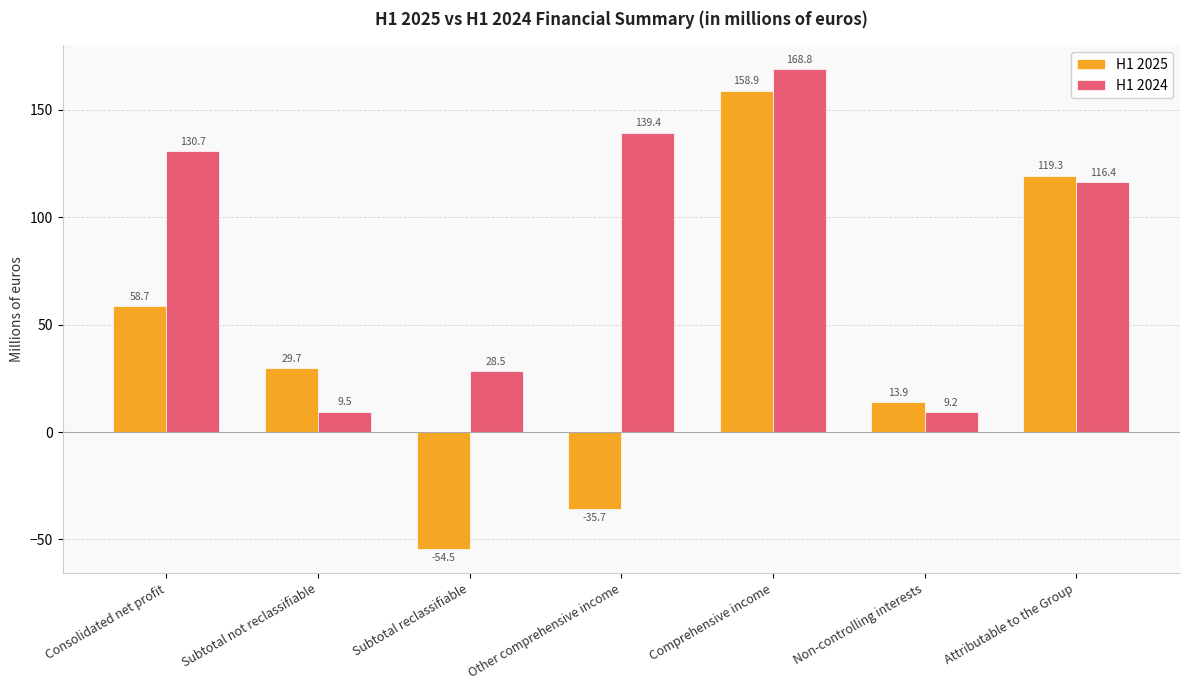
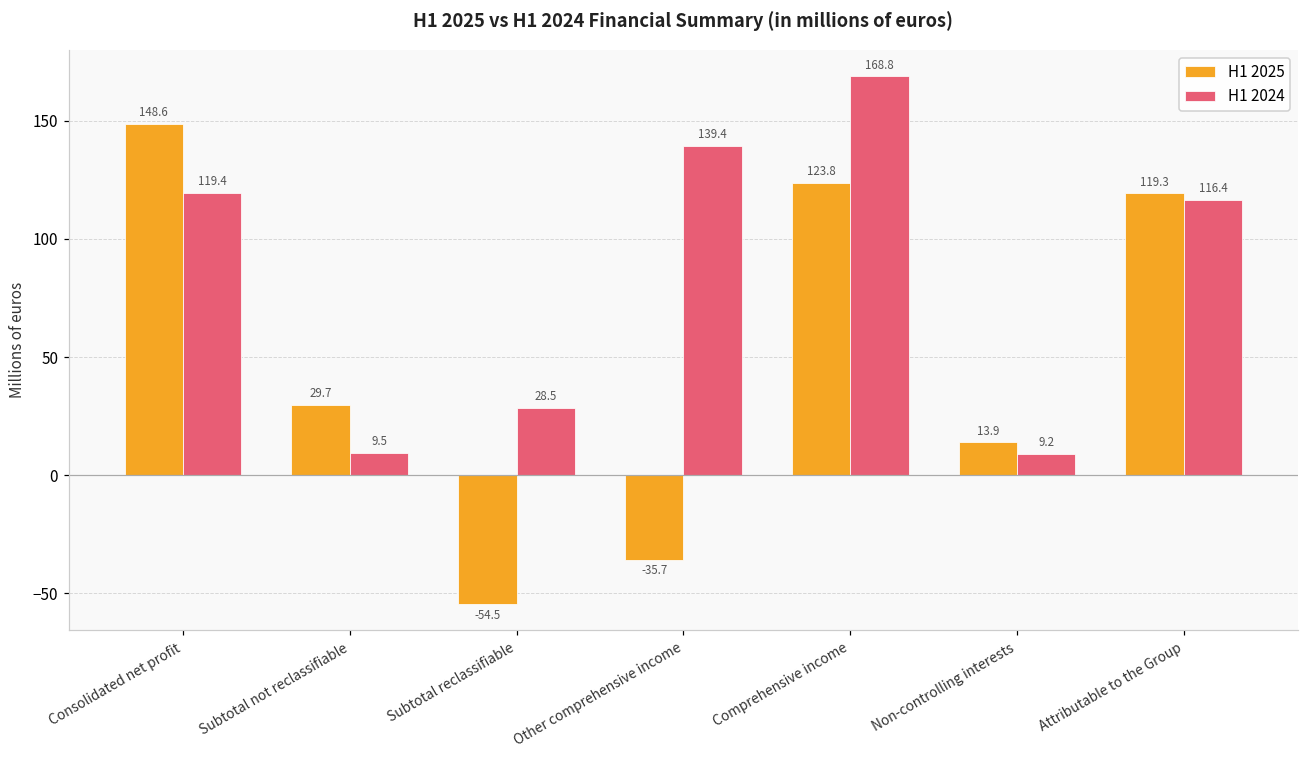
  {
    "H1 2025": {
-     "Consolidated net profit": 58.7,
+     "Consolidated net profit": 148.6,
      "Subtotal not reclassifiable": 29.7,
      "Subtotal reclassifiable": -54.5,
      "Other comprehensive income": -35.7,
-     "Comprehensive income": 158.9,
+     "Comprehensive income": 123.8,
      "Non-controlling interests": 13.9,
      "Attributable to the Group": 119.3
    },
    "H1 2024": {
-     "Consolidated net profit": 130.7,
+     "Consolidated net profit": 119.4,
      "Subtotal not reclassifiable": 9.5,
      "Subtotal reclassifiable": 28.5,
      "Other comprehensive income": 139.4,
      "Comprehensive income": 168.8,
      "Non-controlling interests": 9.2,
      "Attributable to the Group": 116.4
    }
  }
